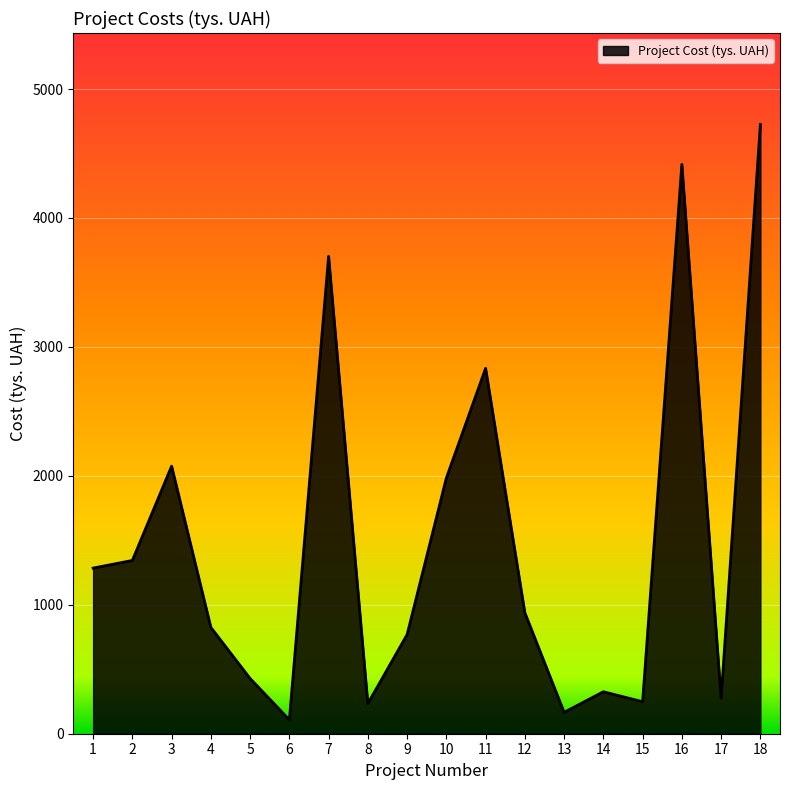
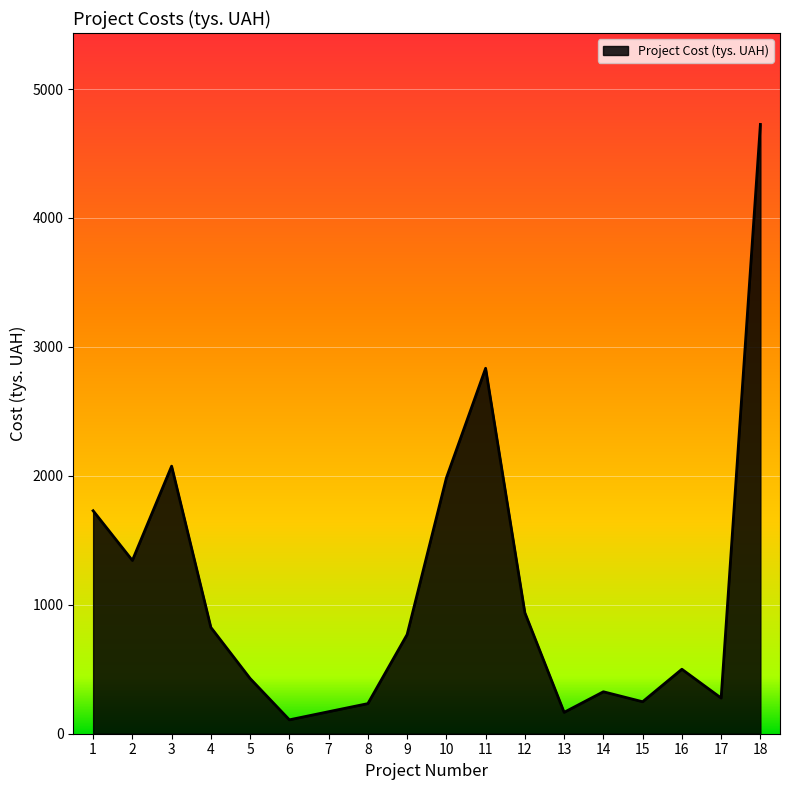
  {
-   "1": 1280,
+   "1": 1730,
    "2": 1340,
    "3": 2080,
    "4": 820,
    "5": 430,
    "6": 110,
-   "7": 3700,
+   "7": 170,
    "8": 230,
    "9": 770,
    "10": 1980,
    "11": 2830,
    "12": 940,
    "13": 170,
    "14": 330,
    "15": 250,
-   "16": 4420,
+   "16": 500,
    "17": 280,
    "18": 4730
  }
